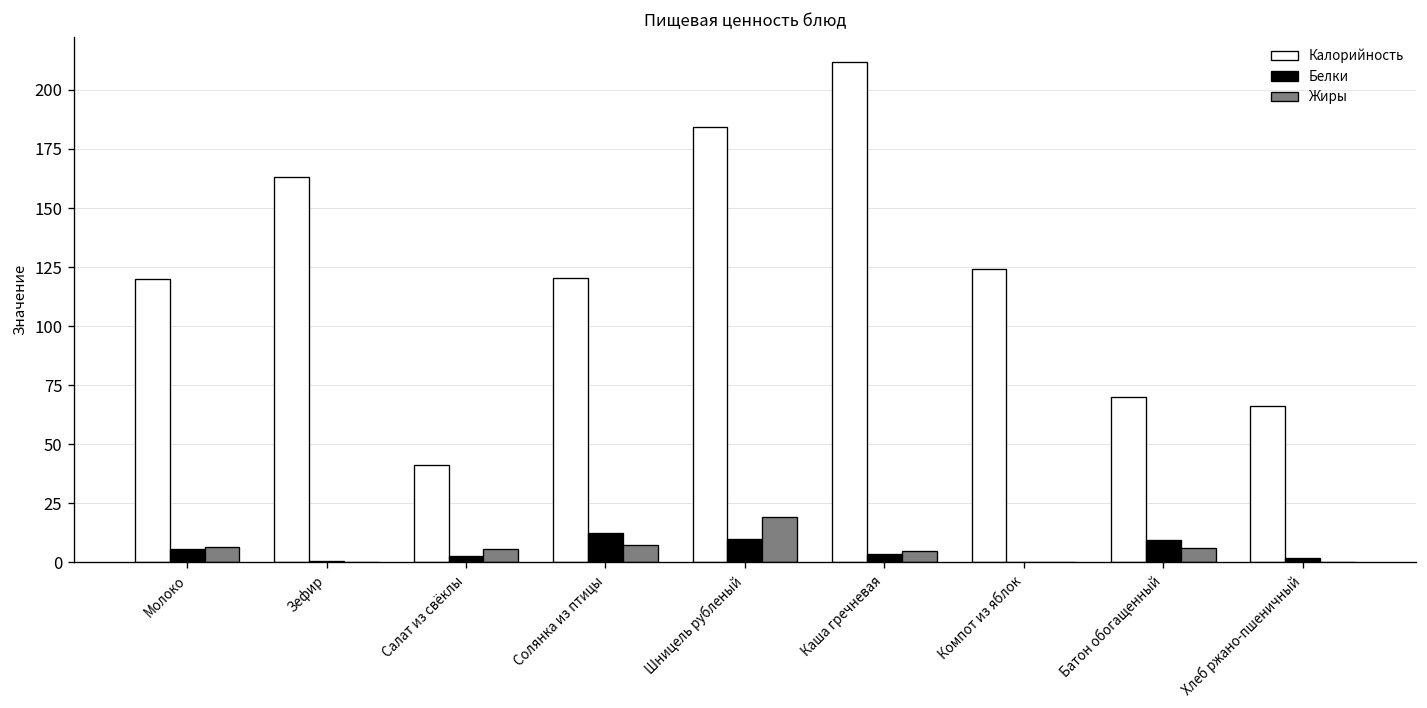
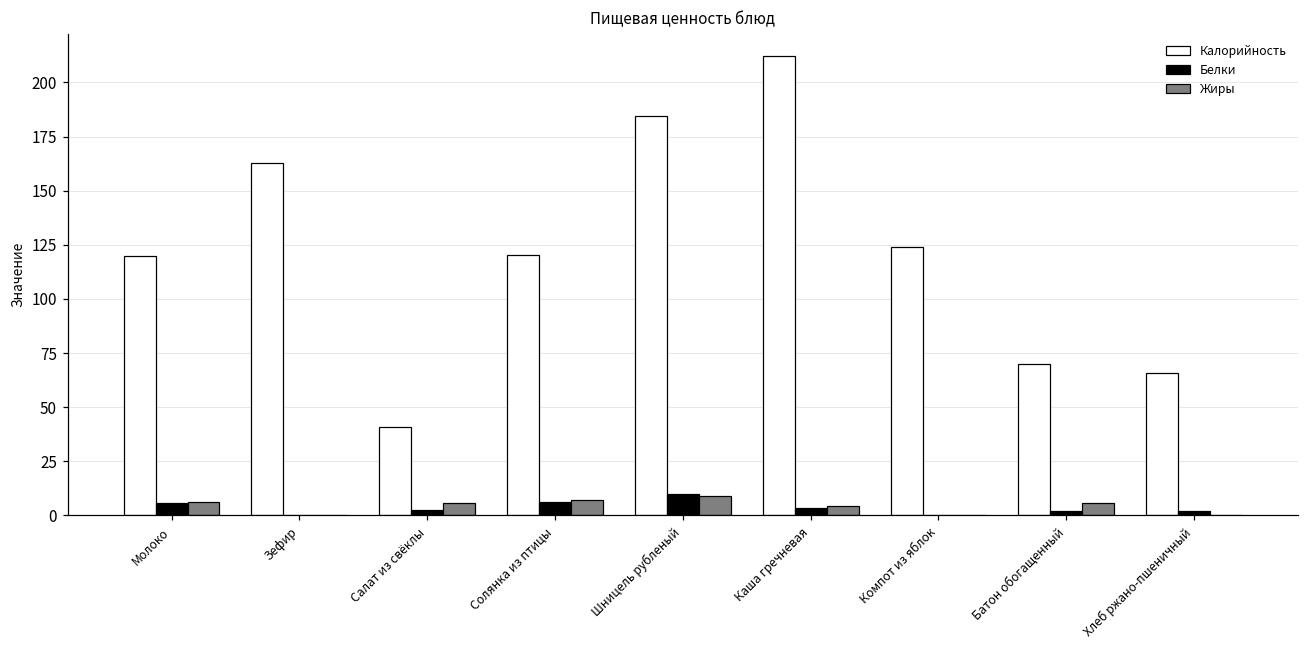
  {
    "Калорийность": {
      "Молоко": 120,
      "Зефир": 163,
      "Салат из свёклы": 41,
      "Солянка из птицы": 120,
      "Шницель рубленый": 185,
      "Каша гречневая": 212,
      "Компот из яблок": 124,
      "Батон обогащенный": 70,
      "Хлеб ржано-пшеничный": 66
    },
    "Белки": {
      "Молоко": 6,
      "Салат из свёклы": 3,
-     "Солянка из птицы": 13,
+     "Солянка из птицы": 6,
      "Шницель рубленый": 10,
      "Каша гречневая": 4,
-     "Батон обогащенный": 10,
+     "Батон обогащенный": 2,
      "Хлеб ржано-пшеничный": 2
    },
    "Жиры": {
      "Молоко": 6,
      "Салат из свёклы": 6,
      "Солянка из птицы": 7,
-     "Шницель рубленый": 19,
+     "Шницель рубленый": 9,
      "Каша гречневая": 5,
      "Батон обогащенный": 6
    }
  }
